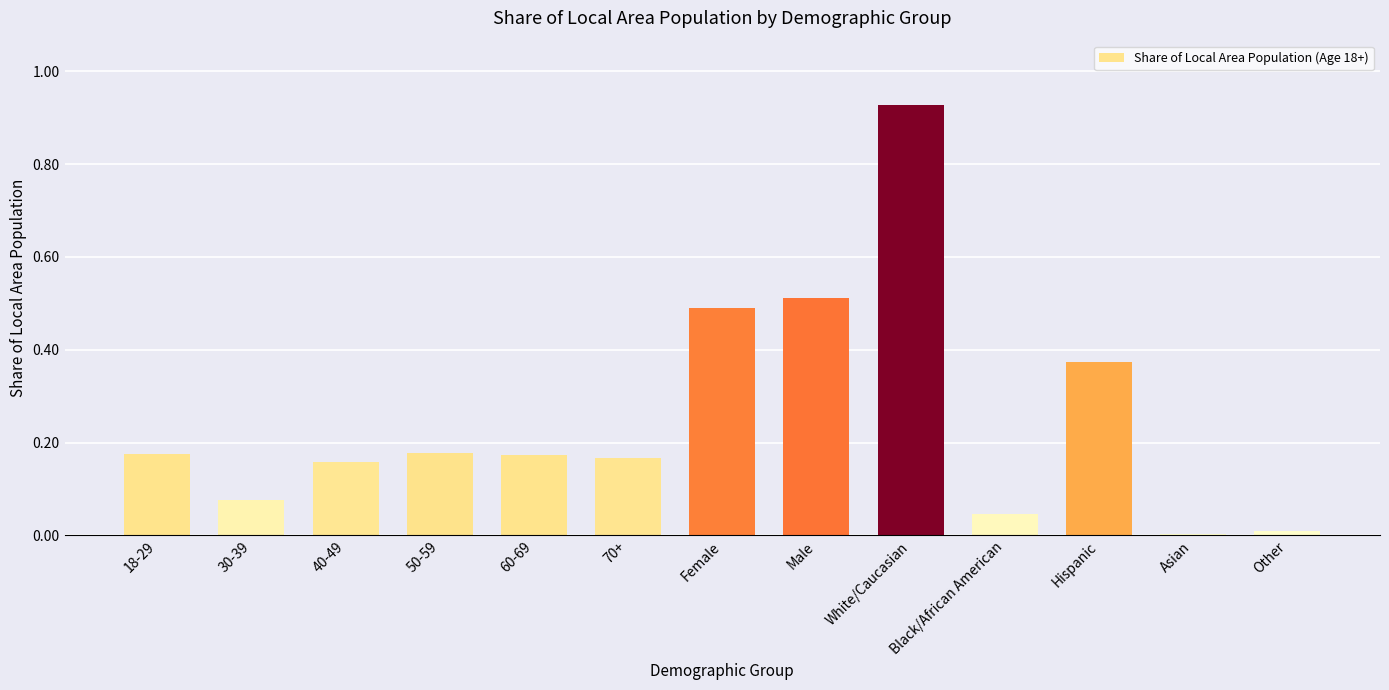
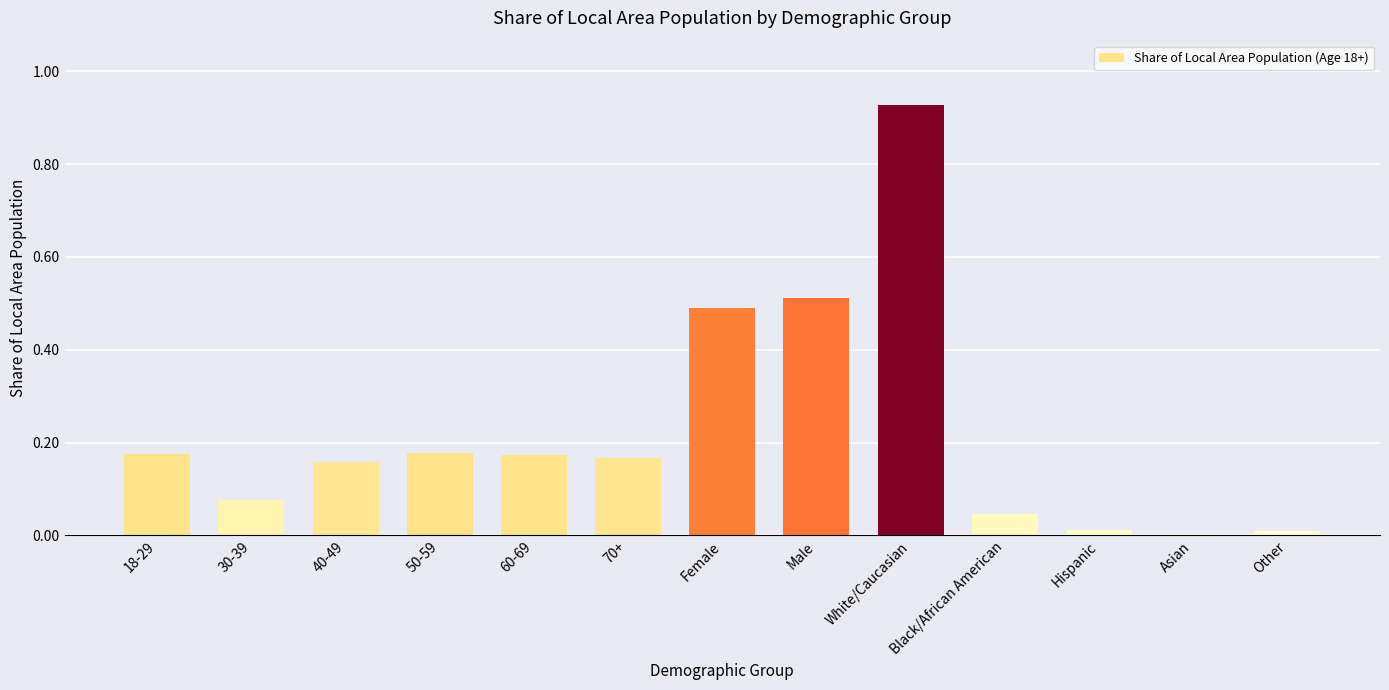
  {
    "18-29": 0.18,
    "30-39": 0.08,
    "40-49": 0.16,
    "50-59": 0.18,
    "60-69": 0.17,
    "70+": 0.17,
    "Female": 0.49,
    "Male": 0.51,
    "White/Caucasian": 0.93,
    "Black/African American": 0.05,
-   "Hispanic": 0.37,
+   "Hispanic": 0.01,
    "Other": 0.01
  }
